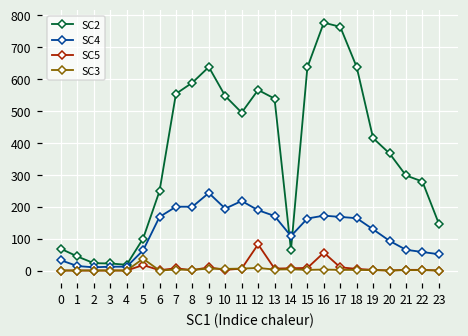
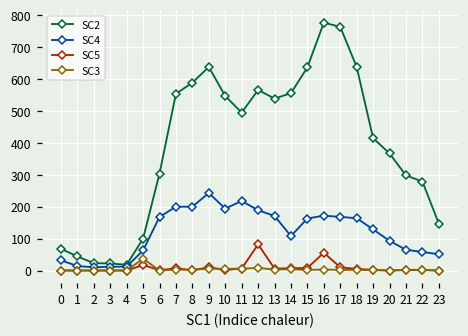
  {
    "SC2": {
      "0": 70,
      "1": 40,
      "2": 20,
      "3": 20,
      "5": 100,
-     "6": 250,
+     "6": 300,
      "7": 550,
      "8": 590,
      "9": 640,
      "10": 550,
      "11": 500,
      "12": 570,
      "13": 540,
-     "14": 60,
+     "14": 560,
      "15": 640,
      "16": 780,
      "17": 760,
      "18": 640,
      "19": 420,
      "20": 370,
      "21": 300,
      "22": 280,
      "23": 150
    },
    "SC4": {
      "0": 30,
      "1": 10,
      "2": 10,
      "3": 10,
      "5": 60,
      "6": 170,
      "7": 200,
      "8": 200,
      "9": 240,
      "10": 190,
      "11": 220,
      "12": 190,
      "13": 170,
      "14": 110,
      "15": 160,
      "16": 170,
      "17": 170,
      "18": 160,
      "19": 130,
      "20": 90,
      "21": 70,
      "22": 60,
      "23": 50
    },
    "SC5": {
      "5": 20,
      "12": 80,
      "16": 60
    },
    "SC3": {
      "5": 40,
      "12": 10,
      "16": 0
    }
  }
